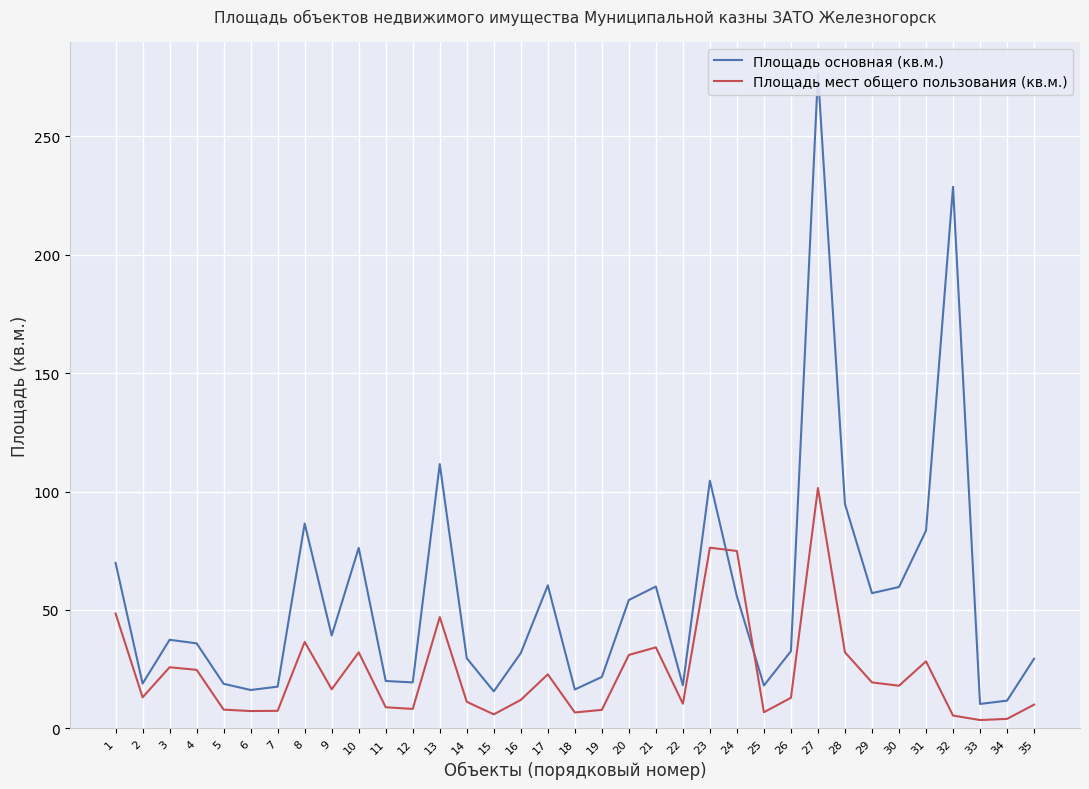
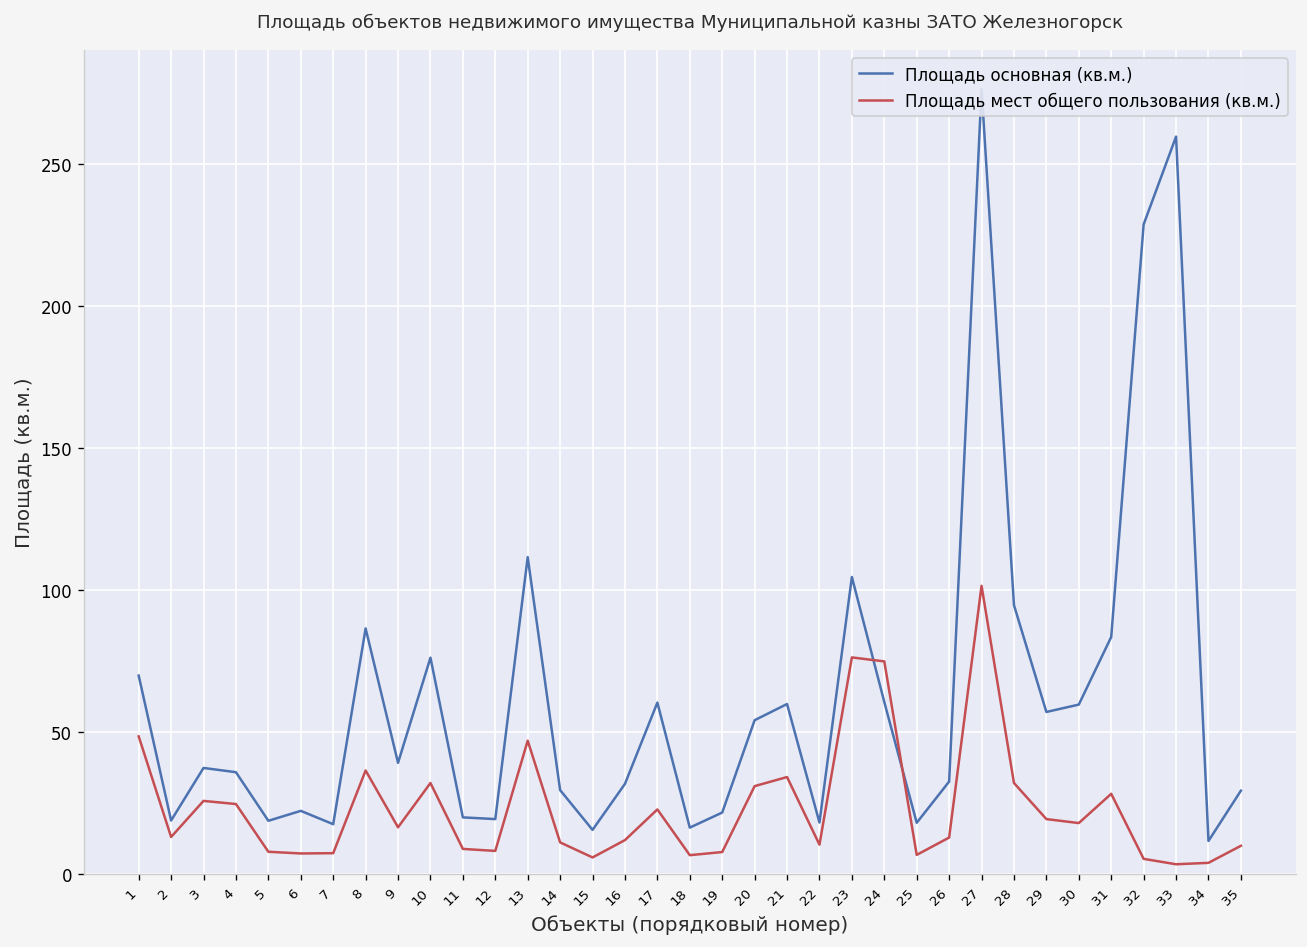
  {
    "Площадь основная (кв.м.)": {
      "1": 70,
      "2": 19,
      "3": 37,
      "4": 36,
      "5": 19,
-     "6": 16,
+     "6": 22,
      "7": 18,
      "8": 87,
      "9": 39,
      "10": 76,
      "11": 20,
      "12": 19,
      "13": 112,
      "14": 30,
      "15": 16,
      "16": 32,
      "17": 60,
      "18": 16,
      "19": 22,
      "20": 54,
      "21": 60,
      "22": 18,
      "23": 105,
-     "24": 56,
+     "24": 61,
      "25": 18,
      "26": 33,
      "28": 95,
      "29": 57,
      "30": 60,
      "31": 84,
      "32": 229,
-     "33": 10,
+     "33": 260,
      "34": 12,
      "35": 29
    },
    "Площадь мест общего пользования (кв.м.)": {
      "1": 49,
      "2": 13,
      "3": 26,
      "4": 25,
      "5": 8,
      "6": 7,
      "7": 7,
      "8": 37,
      "9": 17,
      "10": 32,
      "11": 9,
      "12": 8,
      "13": 47,
      "14": 11,
      "15": 6,
      "16": 12,
      "17": 23,
      "18": 7,
      "19": 8,
      "20": 31,
      "21": 34,
      "22": 10,
      "23": 76,
      "24": 75,
      "25": 7,
      "26": 13,
      "27": 102,
      "28": 32,
      "29": 19,
      "30": 18,
      "31": 28,
      "32": 5,
      "33": 4,
      "34": 4,
      "35": 10
    }
  }
